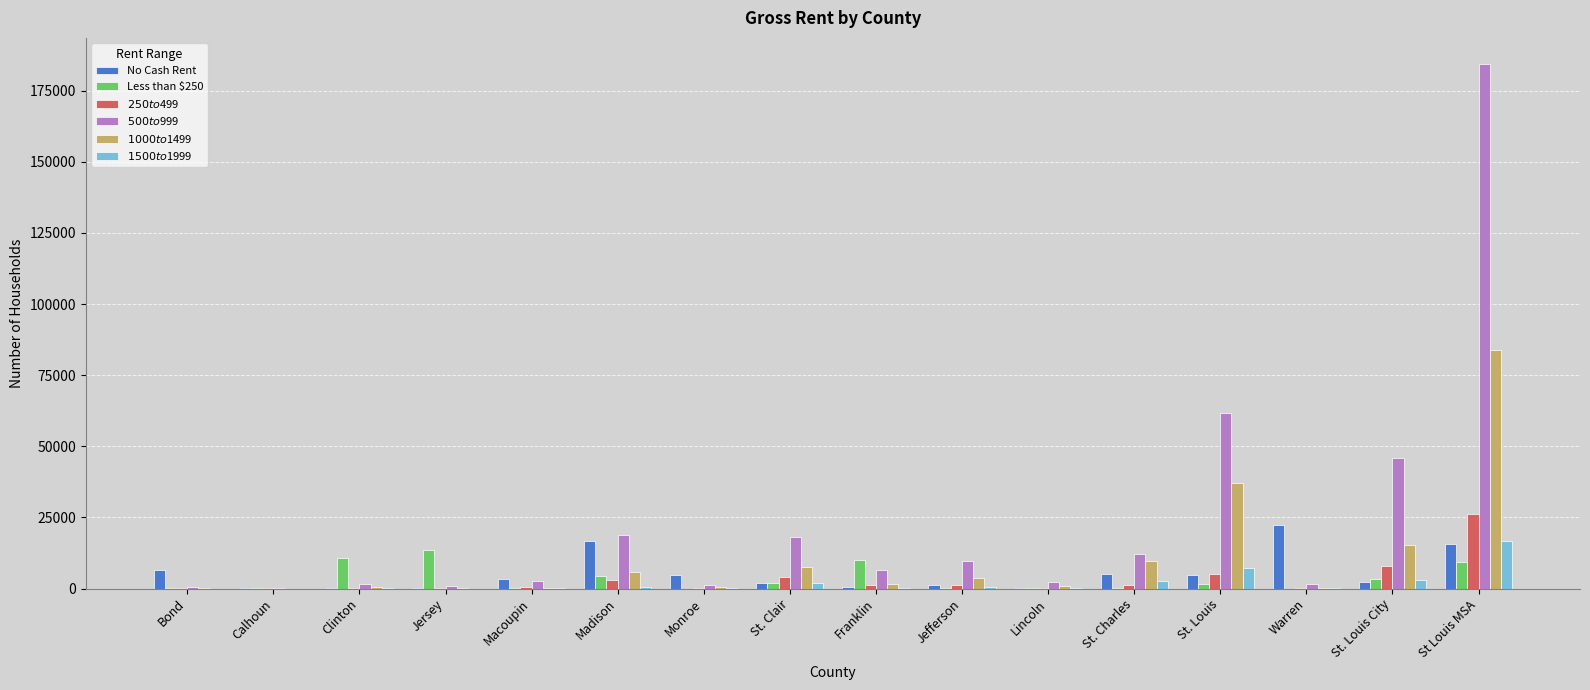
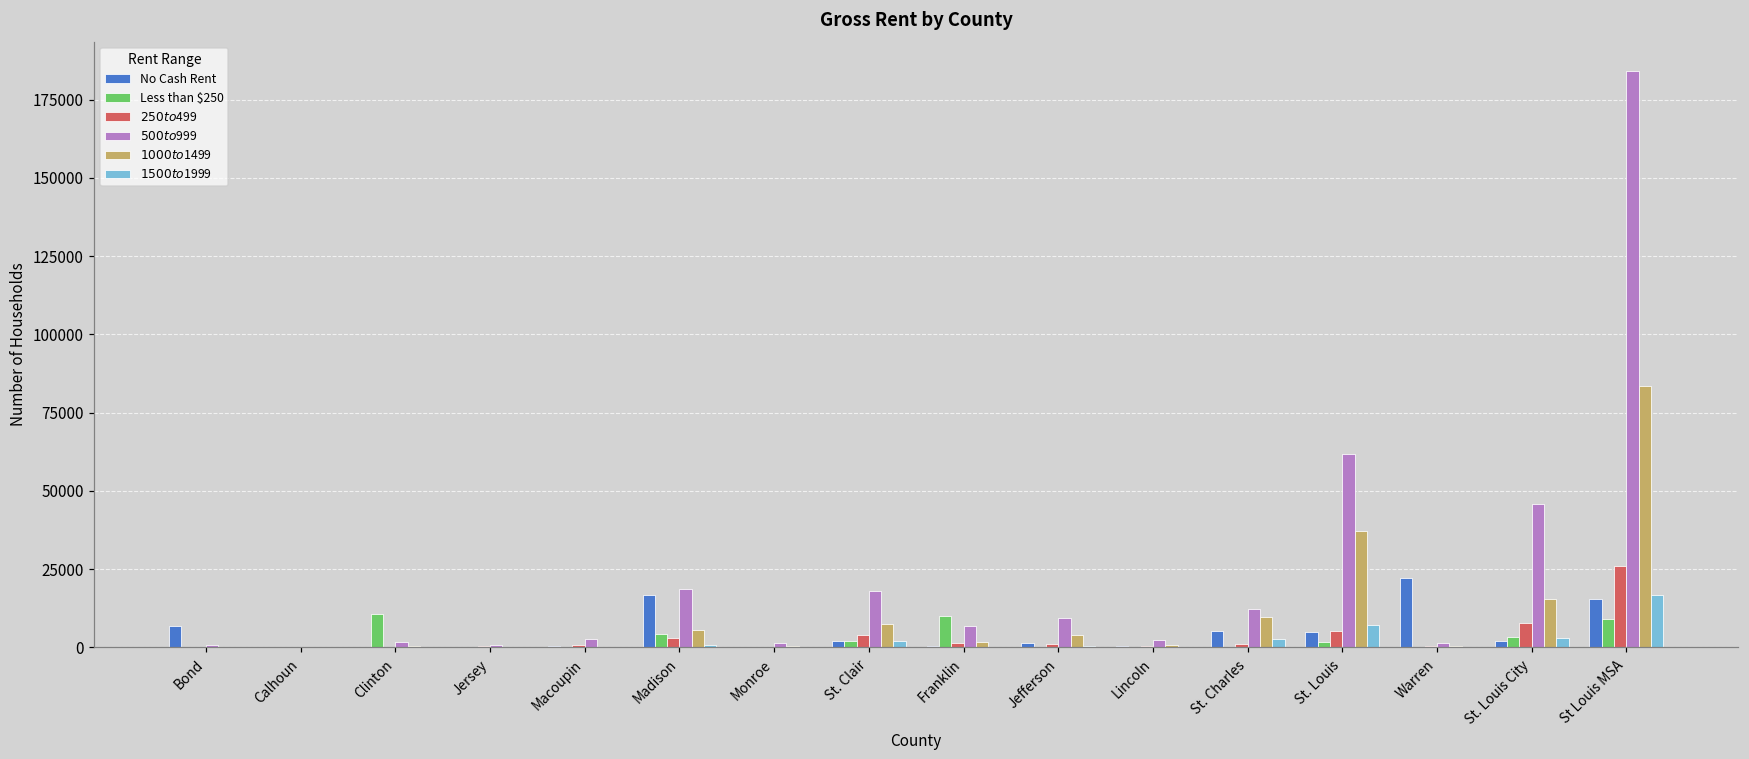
  {
    "No Cash Rent": {
      "Bond": 7000,
-     "Macoupin": 3000,
+     "Macoupin": 0,
      "Madison": 17000,
-     "Monroe": 5000,
+     "Monroe": 0,
      "St. Clair": 2000,
      "Jefferson": 1000,
      "St. Charles": 5000,
      "St. Louis": 5000,
      "Warren": 22000,
      "St. Louis City": 2000,
      "St Louis MSA": 16000
    },
    "Less than $250": {
      "Clinton": 11000,
-     "Jersey": 14000,
+     "Jersey": 0,
      "Madison": 4000,
      "St. Clair": 2000,
      "Franklin": 10000,
      "St. Louis": 2000,
      "St. Louis City": 3000,
      "St Louis MSA": 9000
    }
  }
